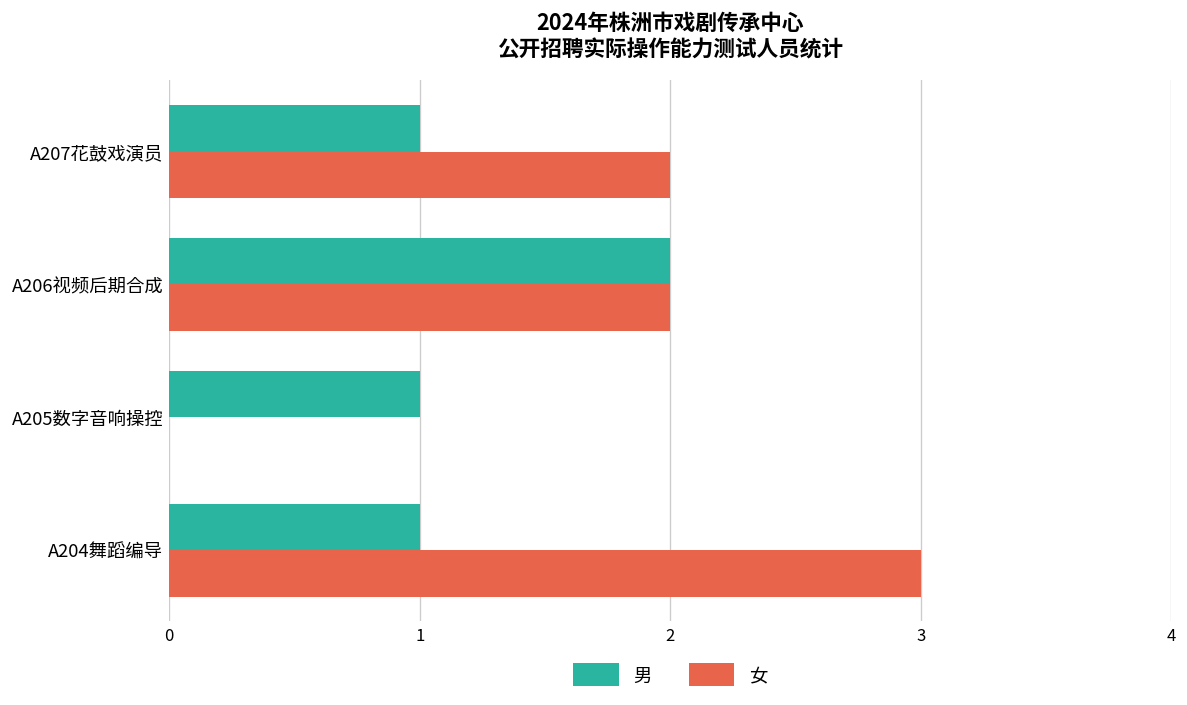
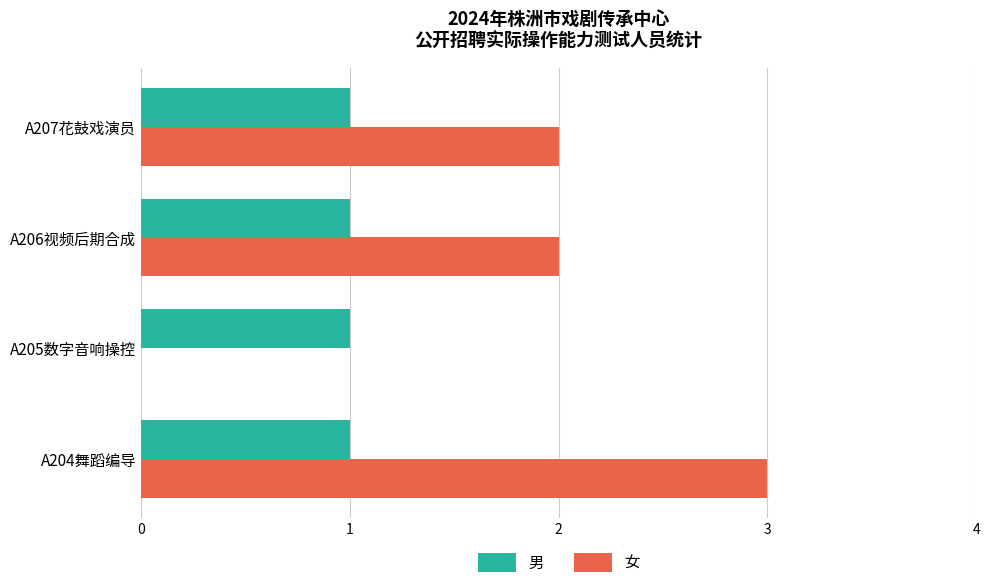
  {
    "男": {
      "A207花鼓戏演员": 1,
-     "A206视频后期合成": 2,
+     "A206视频后期合成": 1,
      "A205数字音响操控": 1,
      "A204舞蹈编导": 1
    },
    "女": {
      "A207花鼓戏演员": 2,
      "A206视频后期合成": 2,
      "A205数字音响操控": 0,
      "A204舞蹈编导": 3
    }
  }
